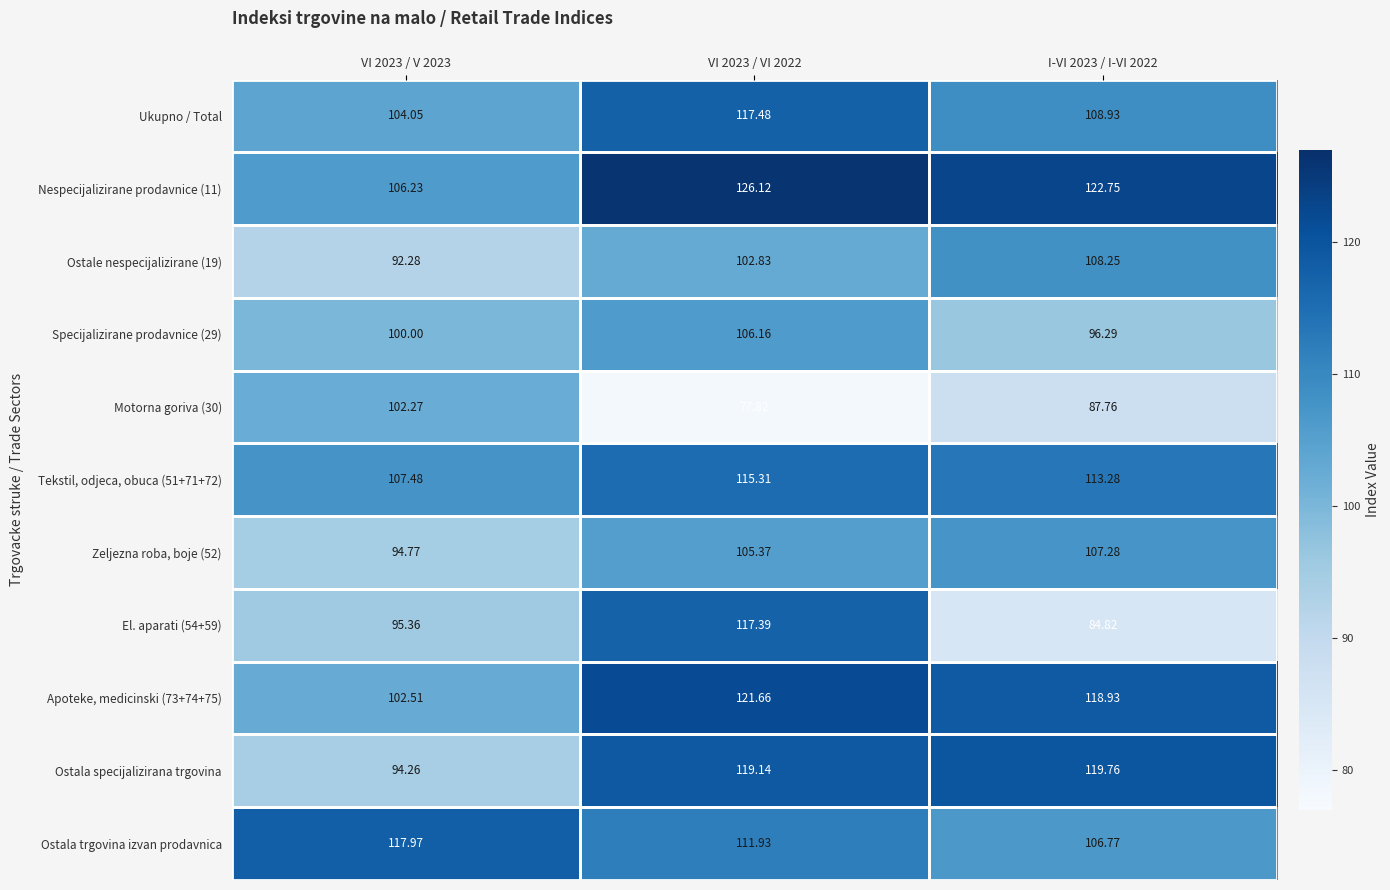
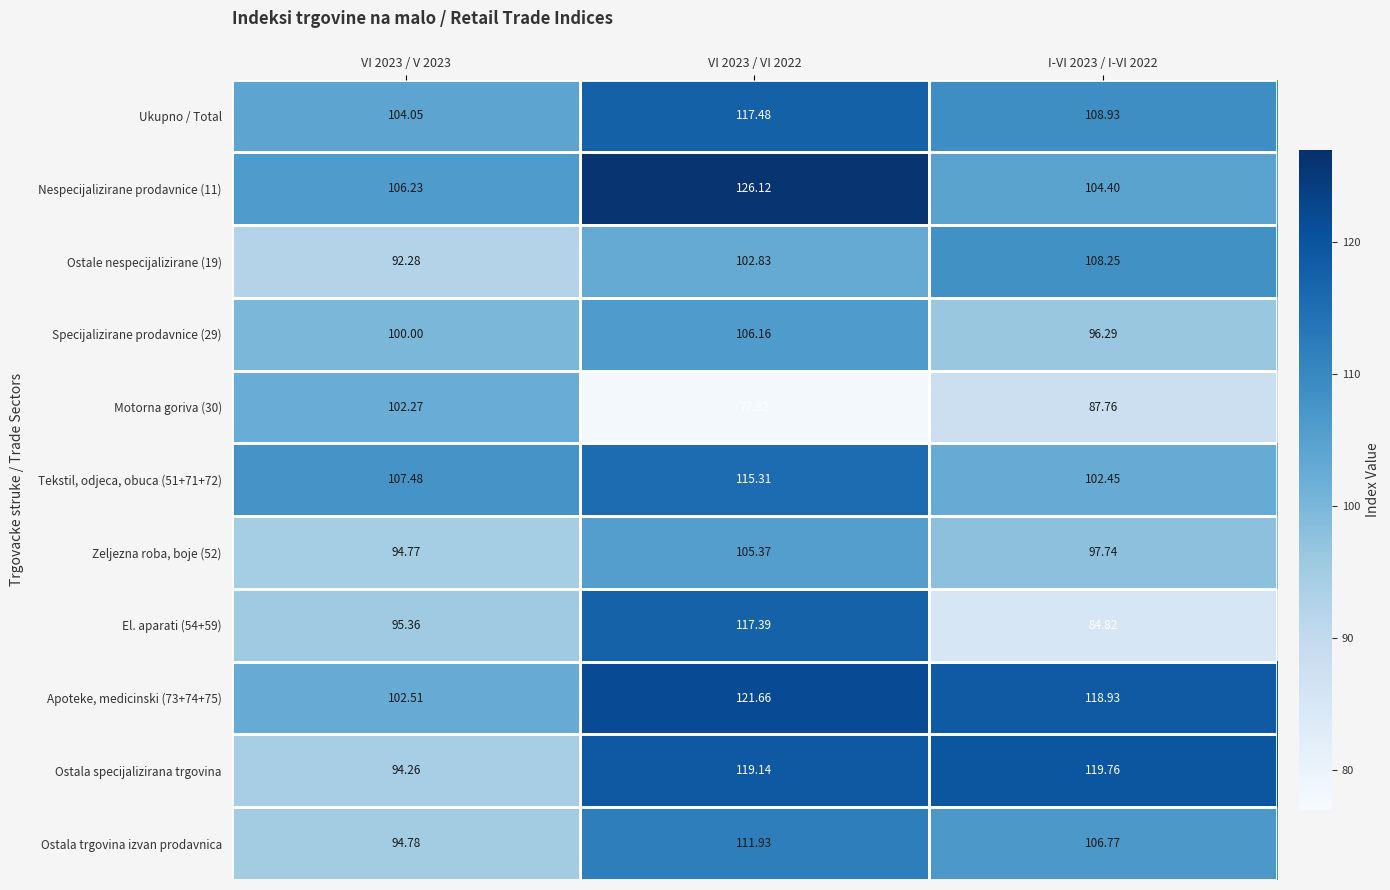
  {
    "Ukupno / Total": {
      "VI 2023 / V 2023": 104.05,
      "VI 2023 / VI 2022": 117.48,
      "I-VI 2023 / I-VI 2022": 108.93
    },
    "Nespecijalizirane prodavnice (11)": {
      "VI 2023 / V 2023": 106.23,
      "VI 2023 / VI 2022": 126.12,
-     "I-VI 2023 / I-VI 2022": 122.75
+     "I-VI 2023 / I-VI 2022": 104.40
    },
    "Ostale nespecijalizirane (19)": {
      "VI 2023 / V 2023": 92.28,
      "VI 2023 / VI 2022": 102.83,
      "I-VI 2023 / I-VI 2022": 108.25
    },
    "Specijalizirane prodavnice (29)": {
      "VI 2023 / V 2023": 100.00,
      "VI 2023 / VI 2022": 106.16,
      "I-VI 2023 / I-VI 2022": 96.29
    },
    "Motorna goriva (30)": {
      "VI 2023 / V 2023": 102.27,
      "I-VI 2023 / I-VI 2022": 87.76
    },
    "Tekstil, odjeca, obuca (51+71+72)": {
      "VI 2023 / V 2023": 107.48,
      "VI 2023 / VI 2022": 115.31,
-     "I-VI 2023 / I-VI 2022": 113.28
+     "I-VI 2023 / I-VI 2022": 102.45
    },
    "Zeljezna roba, boje (52)": {
      "VI 2023 / V 2023": 94.77,
      "VI 2023 / VI 2022": 105.37,
-     "I-VI 2023 / I-VI 2022": 107.28
+     "I-VI 2023 / I-VI 2022": 97.74
    },
    "El. aparati (54+59)": {
      "VI 2023 / V 2023": 95.36,
      "VI 2023 / VI 2022": 117.39
    },
    "Apoteke, medicinski (73+74+75)": {
      "VI 2023 / V 2023": 102.51,
      "VI 2023 / VI 2022": 121.66,
      "I-VI 2023 / I-VI 2022": 118.93
    },
    "Ostala specijalizirana trgovina": {
      "VI 2023 / V 2023": 94.26,
      "VI 2023 / VI 2022": 119.14,
      "I-VI 2023 / I-VI 2022": 119.76
    },
    "Ostala trgovina izvan prodavnica": {
-     "VI 2023 / V 2023": 117.97,
+     "VI 2023 / V 2023": 94.78,
      "VI 2023 / VI 2022": 111.93,
      "I-VI 2023 / I-VI 2022": 106.77
    }
  }
